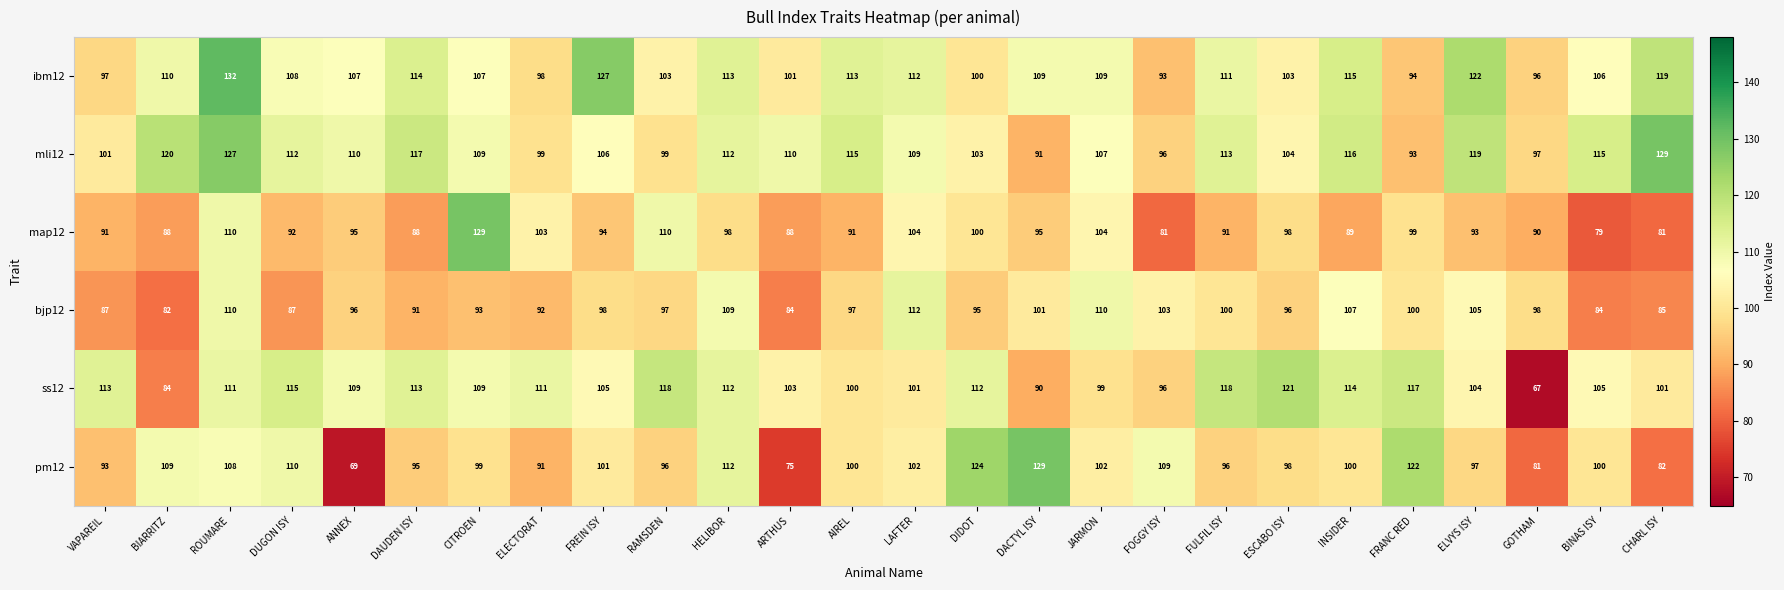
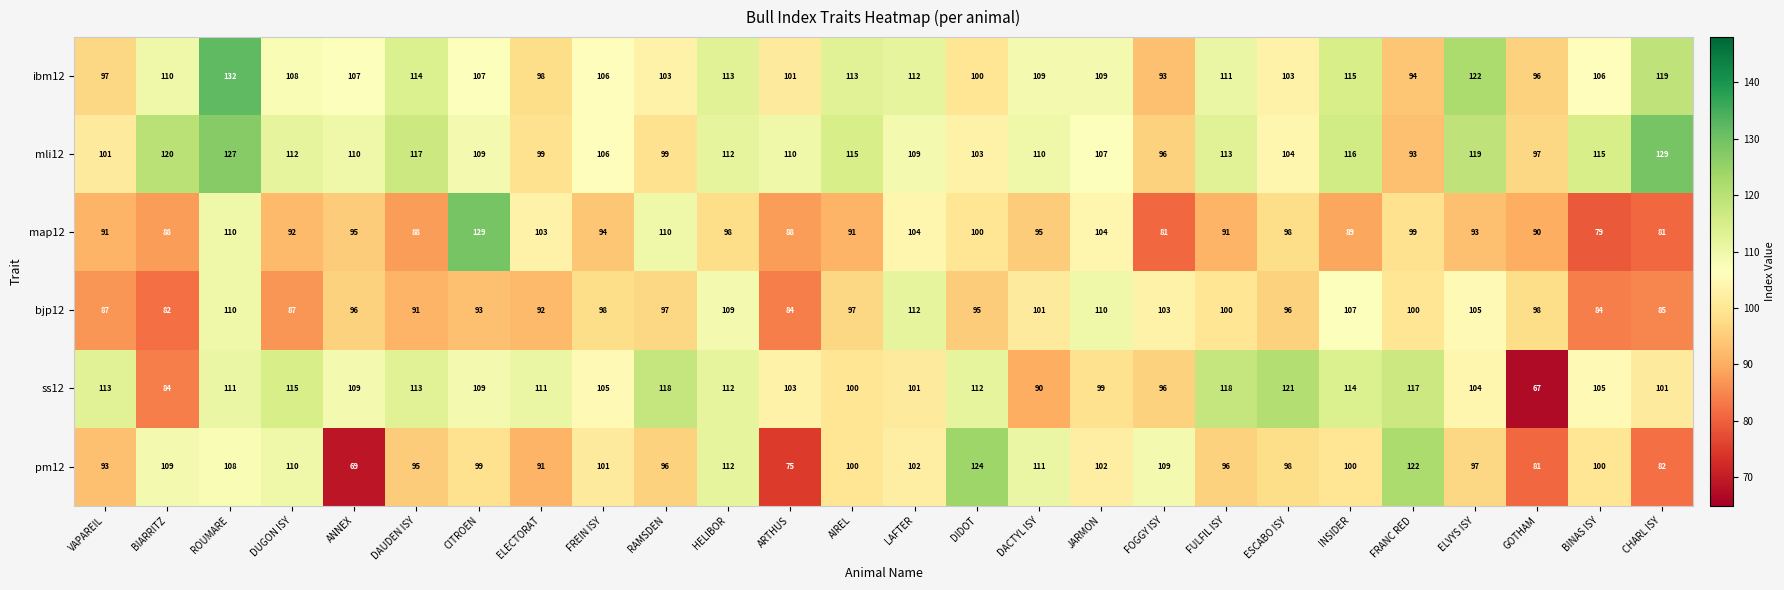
  {
    "ibm12": {
      "VAPAREIL": 97,
      "BIARRITZ": 110,
      "ROUMARE": 132,
      "DUGON ISY": 108,
      "ANNEX": 107,
      "DAUDEN ISY": 114,
      "CITROEN": 107,
      "ELECTORAT": 98,
-     "FREIN ISY": 127,
+     "FREIN ISY": 106,
      "RAMSDEN": 103,
      "HELIBOR": 113,
      "ARTHUS": 101,
      "AIREL": 113,
      "LAFTER": 112,
      "DIDOT": 100,
      "DACTYL ISY": 109,
      "JARMON": 109,
      "FOGGY ISY": 93,
      "FULFIL ISY": 111,
      "ESCABO ISY": 103,
      "INSIDER": 115,
      "FRANC RED": 94,
      "ELVYS ISY": 122,
      "GOTHAM": 96,
      "BINAS ISY": 106,
      "CHARL ISY": 119
    },
    "mli12": {
      "VAPAREIL": 101,
      "BIARRITZ": 120,
      "ROUMARE": 127,
      "DUGON ISY": 112,
      "ANNEX": 110,
      "DAUDEN ISY": 117,
      "CITROEN": 109,
      "ELECTORAT": 99,
      "FREIN ISY": 106,
      "RAMSDEN": 99,
      "HELIBOR": 112,
      "ARTHUS": 110,
      "AIREL": 115,
      "LAFTER": 109,
      "DIDOT": 103,
-     "DACTYL ISY": 91,
+     "DACTYL ISY": 110,
      "JARMON": 107,
      "FOGGY ISY": 96,
      "FULFIL ISY": 113,
      "ESCABO ISY": 104,
      "INSIDER": 116,
      "FRANC RED": 93,
      "ELVYS ISY": 119,
      "GOTHAM": 97,
      "BINAS ISY": 115,
      "CHARL ISY": 129
    },
    "map12": {
      "VAPAREIL": 91,
      "BIARRITZ": 88,
      "ROUMARE": 110,
      "DUGON ISY": 92,
      "ANNEX": 95,
      "DAUDEN ISY": 88,
      "CITROEN": 129,
      "ELECTORAT": 103,
      "FREIN ISY": 94,
      "RAMSDEN": 110,
      "HELIBOR": 98,
      "ARTHUS": 88,
      "AIREL": 91,
      "LAFTER": 104,
      "DIDOT": 100,
      "DACTYL ISY": 95,
      "JARMON": 104,
      "FOGGY ISY": 81,
      "FULFIL ISY": 91,
      "ESCABO ISY": 98,
      "INSIDER": 89,
      "FRANC RED": 99,
      "ELVYS ISY": 93,
      "GOTHAM": 90,
      "BINAS ISY": 79,
      "CHARL ISY": 81
    },
    "bjp12": {
      "VAPAREIL": 87,
      "BIARRITZ": 82,
      "ROUMARE": 110,
      "DUGON ISY": 87,
      "ANNEX": 96,
      "DAUDEN ISY": 91,
      "CITROEN": 93,
      "ELECTORAT": 92,
      "FREIN ISY": 98,
      "RAMSDEN": 97,
      "HELIBOR": 109,
      "ARTHUS": 84,
      "AIREL": 97,
      "LAFTER": 112,
      "DIDOT": 95,
      "DACTYL ISY": 101,
      "JARMON": 110,
      "FOGGY ISY": 103,
      "FULFIL ISY": 100,
      "ESCABO ISY": 96,
      "INSIDER": 107,
      "FRANC RED": 100,
      "ELVYS ISY": 105,
      "GOTHAM": 98,
      "BINAS ISY": 84,
      "CHARL ISY": 85
    },
    "ss12": {
      "VAPAREIL": 113,
      "BIARRITZ": 84,
      "ROUMARE": 111,
      "DUGON ISY": 115,
      "ANNEX": 109,
      "DAUDEN ISY": 113,
      "CITROEN": 109,
      "ELECTORAT": 111,
      "FREIN ISY": 105,
      "RAMSDEN": 118,
      "HELIBOR": 112,
      "ARTHUS": 103,
      "AIREL": 100,
      "LAFTER": 101,
      "DIDOT": 112,
      "DACTYL ISY": 90,
      "JARMON": 99,
      "FOGGY ISY": 96,
      "FULFIL ISY": 118,
      "ESCABO ISY": 121,
      "INSIDER": 114,
      "FRANC RED": 117,
      "ELVYS ISY": 104,
      "GOTHAM": 67,
      "BINAS ISY": 105,
      "CHARL ISY": 101
    },
    "pm12": {
      "VAPAREIL": 93,
      "BIARRITZ": 109,
      "ROUMARE": 108,
      "DUGON ISY": 110,
      "ANNEX": 69,
      "DAUDEN ISY": 95,
      "CITROEN": 99,
      "ELECTORAT": 91,
      "FREIN ISY": 101,
      "RAMSDEN": 96,
      "HELIBOR": 112,
      "ARTHUS": 75,
      "AIREL": 100,
      "LAFTER": 102,
      "DIDOT": 124,
-     "DACTYL ISY": 129,
+     "DACTYL ISY": 111,
      "JARMON": 102,
      "FOGGY ISY": 109,
      "FULFIL ISY": 96,
      "ESCABO ISY": 98,
      "INSIDER": 100,
      "FRANC RED": 122,
      "ELVYS ISY": 97,
      "GOTHAM": 81,
      "BINAS ISY": 100,
      "CHARL ISY": 82
    }
  }
